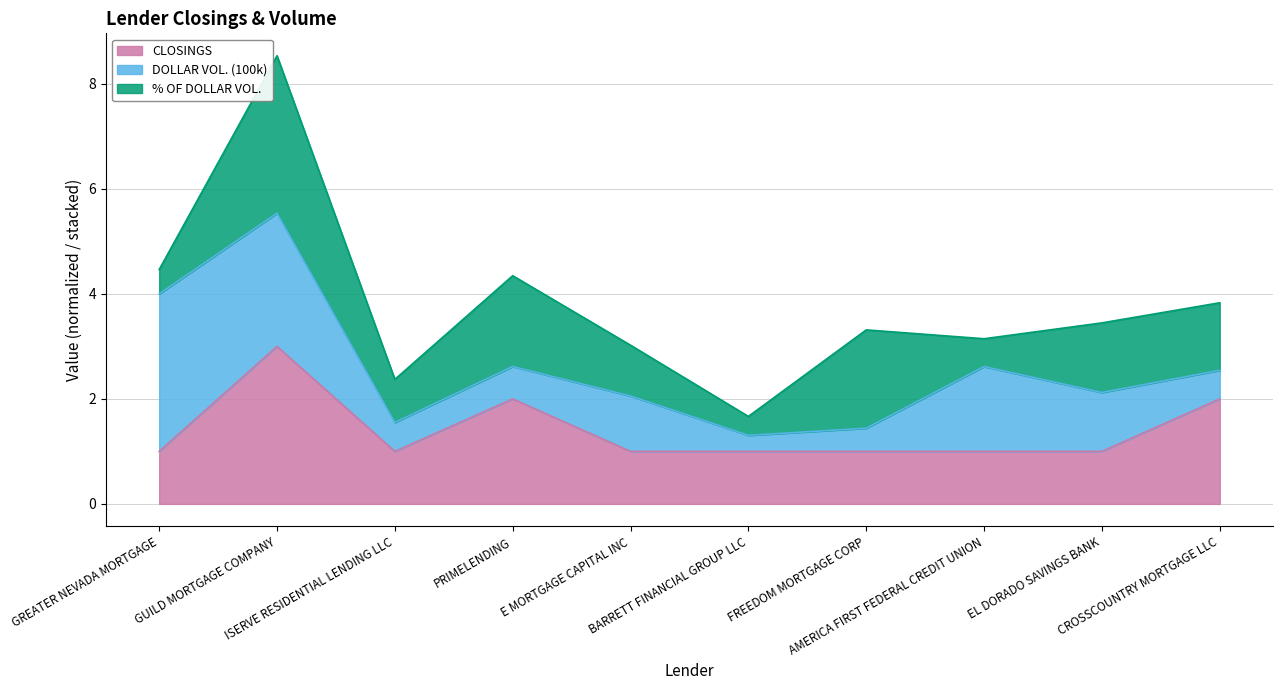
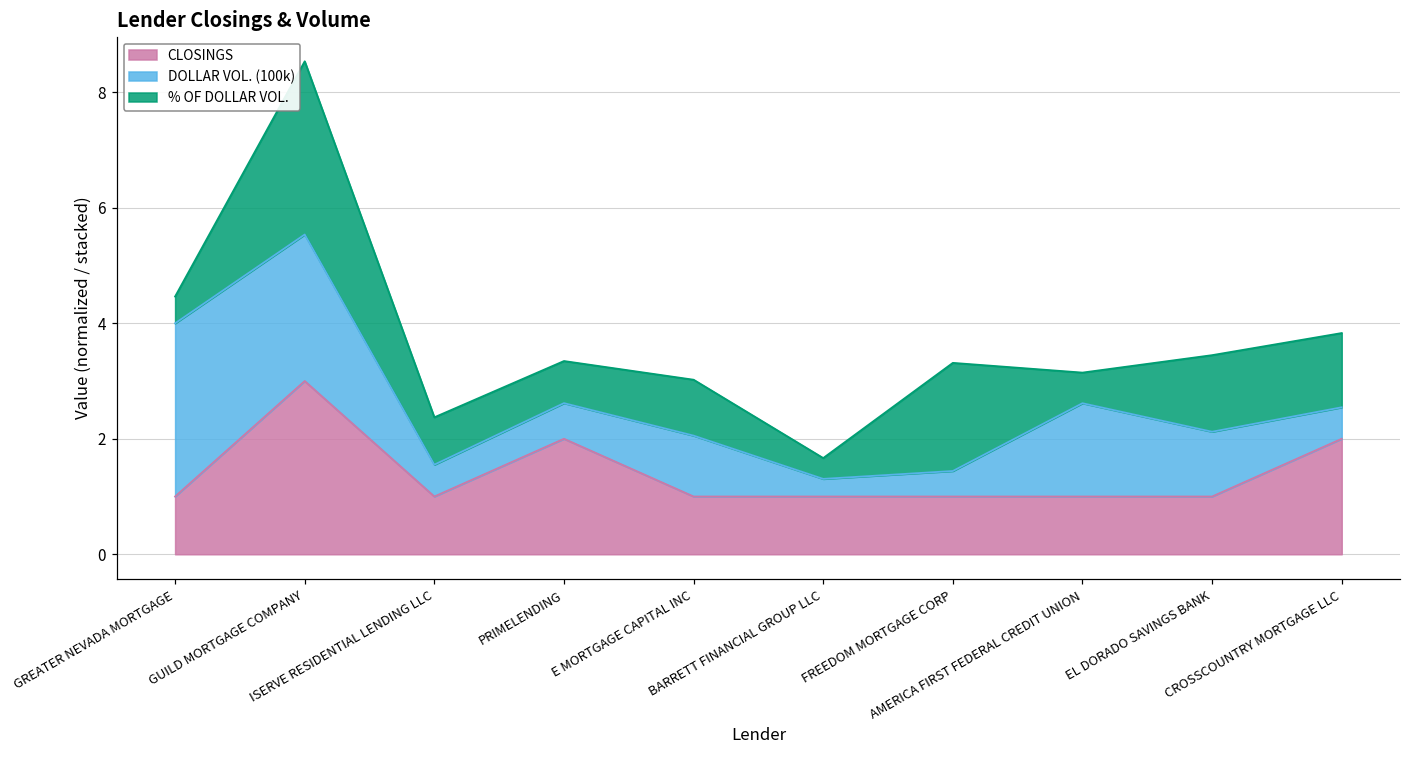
  {
    "CLOSINGS": {
      "GREATER NEVADA MORTGAGE": 1.0,
      "GUILD MORTGAGE COMPANY": 3.0,
      "ISERVE RESIDENTIAL LENDING LLC": 1.0,
      "PRIMELENDING": 2.0,
      "E MORTGAGE CAPITAL INC": 1.0,
      "BARRETT FINANCIAL GROUP LLC": 1.0,
      "FREEDOM MORTGAGE CORP": 1.0,
      "AMERICA FIRST FEDERAL CREDIT UNION": 1.0,
      "EL DORADO SAVINGS BANK": 1.0,
      "CROSSCOUNTRY MORTGAGE LLC": 2.0
    },
    "DOLLAR VOL. (100k)": {
      "GREATER NEVADA MORTGAGE": 3.0,
      "GUILD MORTGAGE COMPANY": 2.5,
      "ISERVE RESIDENTIAL LENDING LLC": 0.6,
      "PRIMELENDING": 0.6,
      "E MORTGAGE CAPITAL INC": 1.1,
      "BARRETT FINANCIAL GROUP LLC": 0.3,
      "FREEDOM MORTGAGE CORP": 0.4,
      "AMERICA FIRST FEDERAL CREDIT UNION": 1.6,
      "EL DORADO SAVINGS BANK": 1.1,
      "CROSSCOUNTRY MORTGAGE LLC": 0.5
    },
    "% OF DOLLAR VOL.": {
      "GREATER NEVADA MORTGAGE": 0.5,
      "GUILD MORTGAGE COMPANY": 3.0,
      "ISERVE RESIDENTIAL LENDING LLC": 0.8,
-     "PRIMELENDING": 1.7,
+     "PRIMELENDING": 0.7,
      "E MORTGAGE CAPITAL INC": 1.0,
      "BARRETT FINANCIAL GROUP LLC": 0.4,
      "FREEDOM MORTGAGE CORP": 1.9,
      "AMERICA FIRST FEDERAL CREDIT UNION": 0.5,
      "EL DORADO SAVINGS BANK": 1.3,
      "CROSSCOUNTRY MORTGAGE LLC": 1.3
    }
  }
